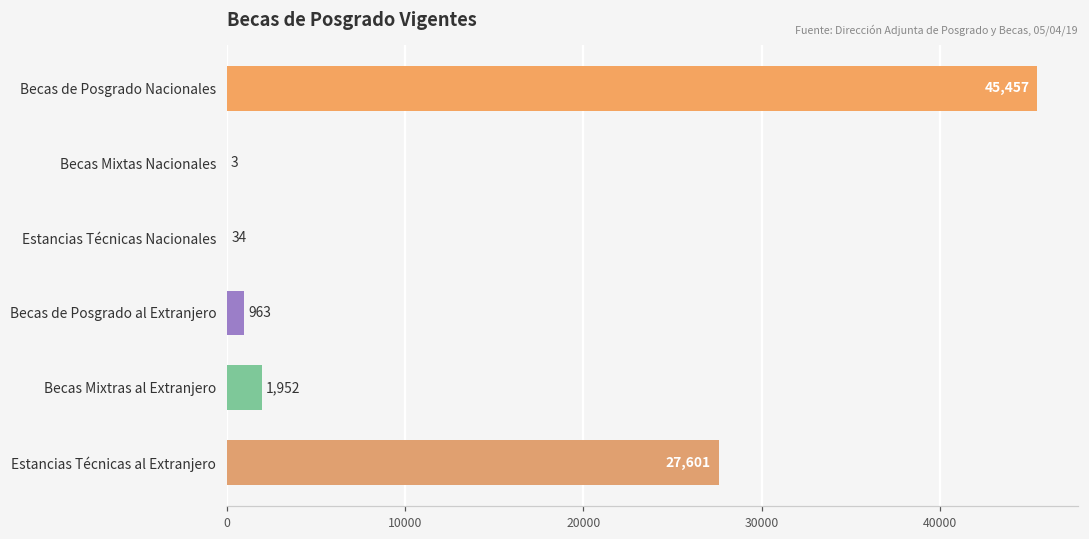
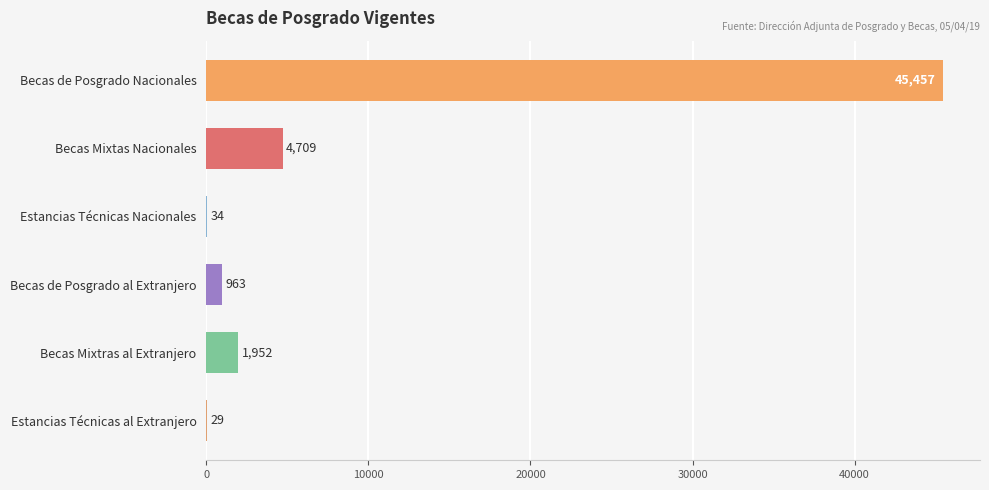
  {
    "Becas de Posgrado Nacionales": "45,457",
-   "Becas Mixtas Nacionales": "3",
+   "Becas Mixtas Nacionales": "4,709",
    "Estancias Técnicas Nacionales": "34",
    "Becas de Posgrado al Extranjero": "963",
    "Becas Mixtras al Extranjero": "1,952",
-   "Estancias Técnicas al Extranjero": "27,601"
+   "Estancias Técnicas al Extranjero": "29"
  }
